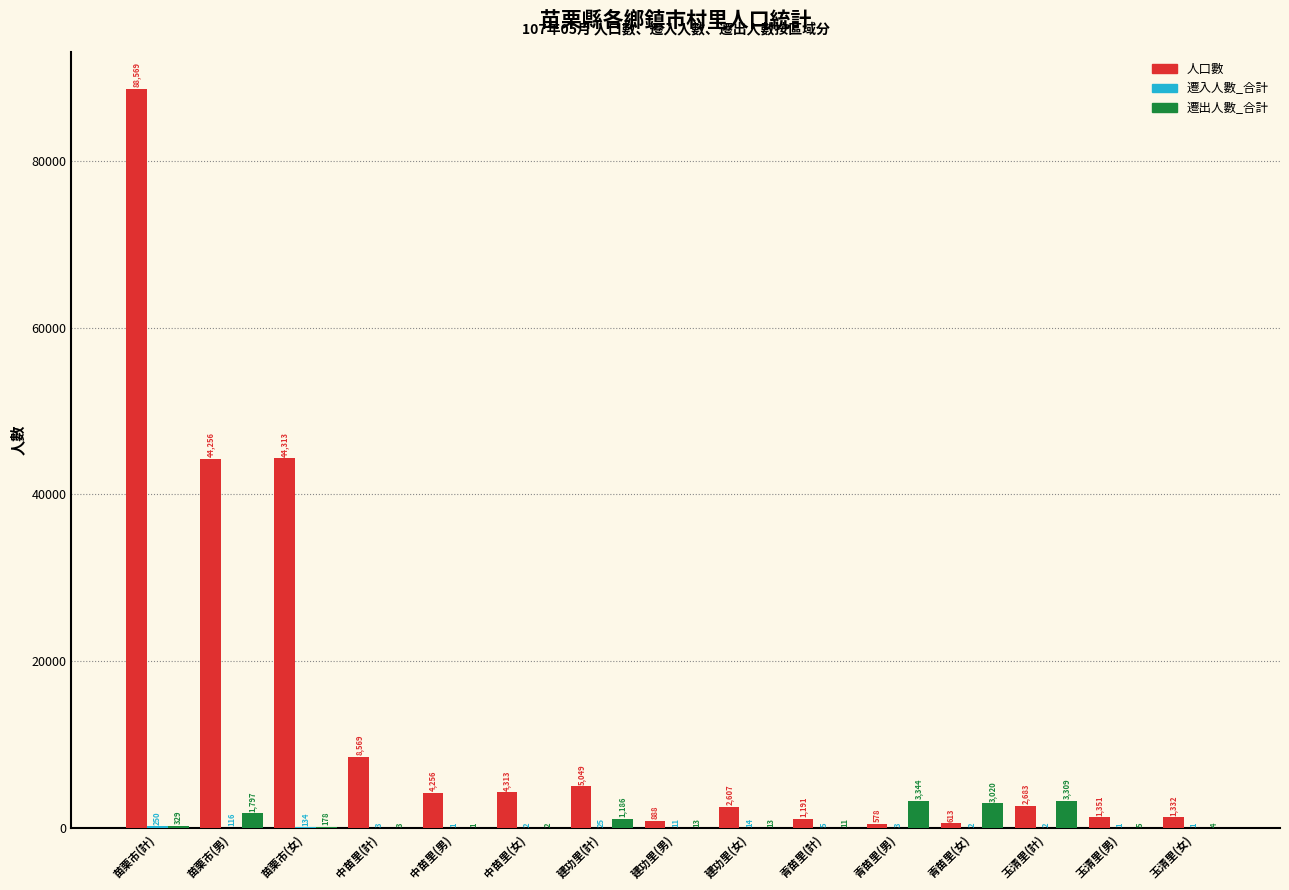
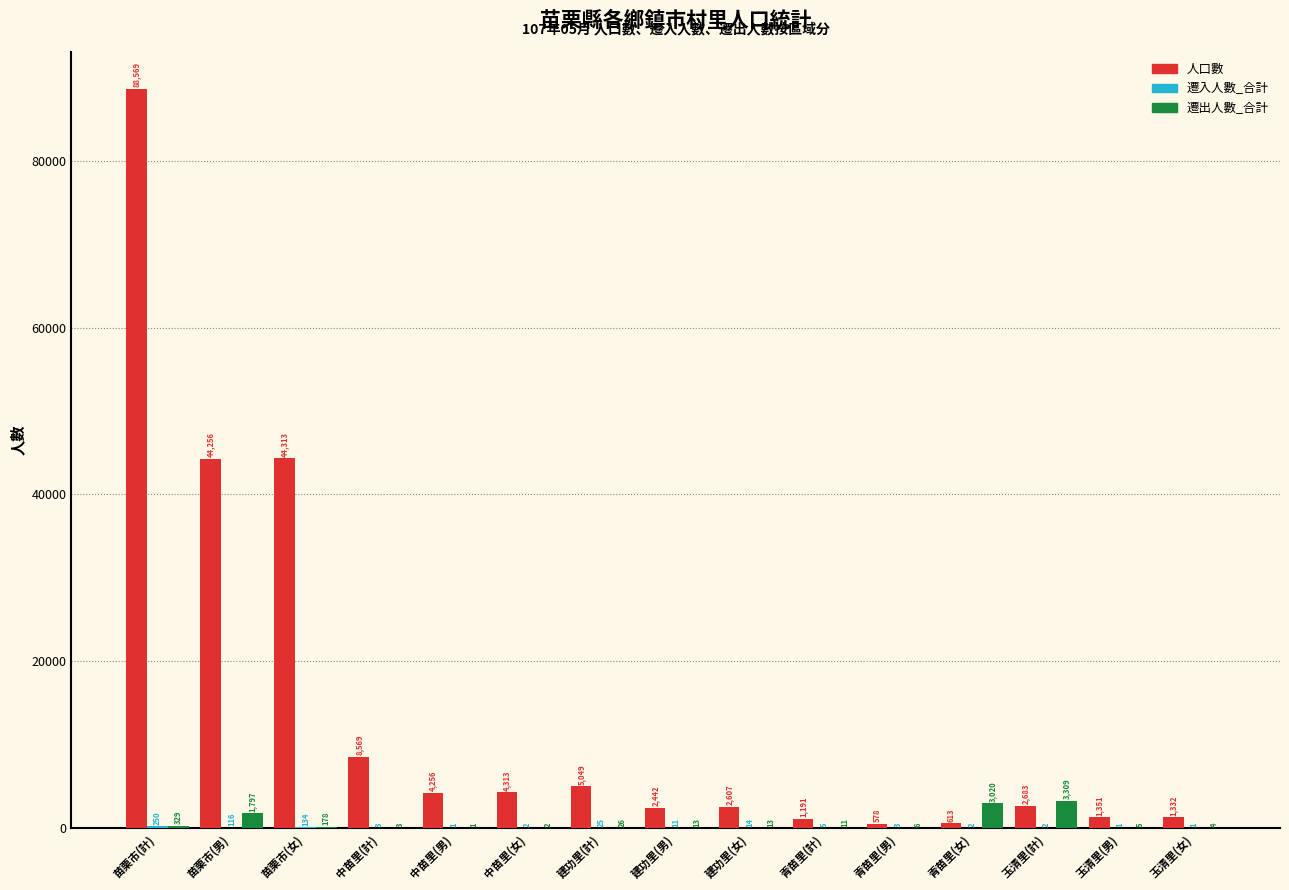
  {
    "人口數": {
      "苗栗市(計)": "88,569",
      "苗栗市(男)": "44,256",
      "苗栗市(女)": "44,313",
      "中苗里(計)": "8,569",
      "中苗里(男)": "4,256",
      "中苗里(女)": "4,313",
      "建功里(計)": "5,049",
-     "建功里(男)": "888",
+     "建功里(男)": "2,442",
      "建功里(女)": "2,607",
      "青苗里(計)": "1,191",
      "青苗里(男)": "578",
      "青苗里(女)": "613",
      "玉清里(計)": "2,683",
      "玉清里(男)": "1,351",
      "玉清里(女)": "1,332"
    },
    "遷入人數_合計": {
      "苗栗市(計)": "250",
      "苗栗市(男)": "116",
      "苗栗市(女)": "134",
      "中苗里(計)": "3",
      "中苗里(男)": "1",
      "中苗里(女)": "2",
      "建功里(計)": "25",
      "建功里(男)": "11",
      "建功里(女)": "14",
      "青苗里(計)": "5",
      "青苗里(男)": "3",
      "青苗里(女)": "2",
      "玉清里(計)": "2",
      "玉清里(男)": "1",
      "玉清里(女)": "1"
    },
    "遷出人數_合計": {
      "苗栗市(計)": "329",
      "苗栗市(男)": "1,797",
      "苗栗市(女)": "178",
      "中苗里(計)": "3",
      "中苗里(男)": "1",
      "中苗里(女)": "2",
-     "建功里(計)": "1,186",
+     "建功里(計)": "26",
      "建功里(男)": "13",
      "建功里(女)": "13",
      "青苗里(計)": "11",
-     "青苗里(男)": "3,344",
+     "青苗里(男)": "6",
      "青苗里(女)": "3,020",
      "玉清里(計)": "3,309",
      "玉清里(男)": "5",
      "玉清里(女)": "4"
    }
  }
